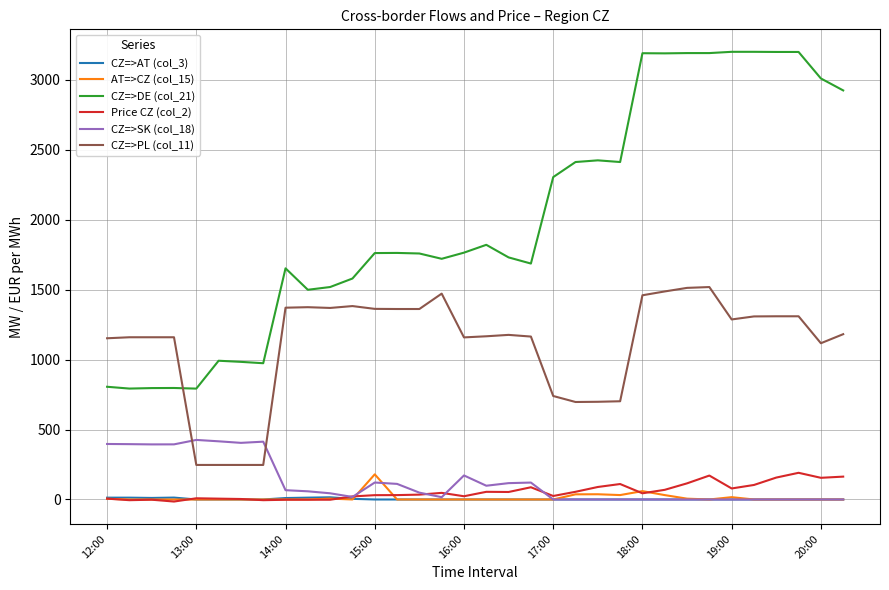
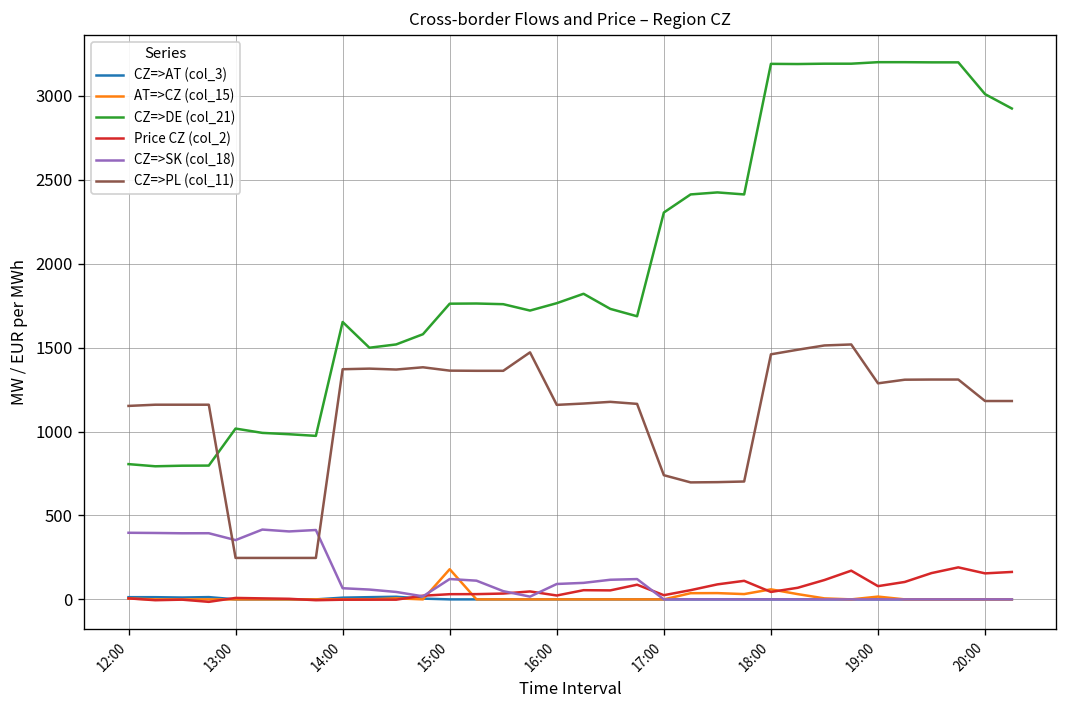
  {
    "CZ=>AT (col_3)": {
      "15:00": 0
    },
    "AT=>CZ (col_15)": {
      "15:00": 180
    },
    "CZ=>DE (col_21)": {
      "12:00": 810,
-     "13:00": 790,
+     "13:00": 1020,
      "14:00": 1650,
      "15:00": 1760,
      "16:00": 1770,
      "17:00": 2310,
      "18:00": 3190,
      "19:00": 3200,
      "20:00": 3010
    },
    "Price CZ (col_2)": {
      "15:00": 30,
      "16:00": 20,
      "17:00": 30,
      "19:00": 80,
      "20:00": 160
    },
    "CZ=>SK (col_18)": {
      "12:00": 400,
-     "13:00": 430,
+     "13:00": 350,
      "14:00": 70,
      "15:00": 120,
-     "16:00": 170
+     "16:00": 90
    },
    "CZ=>PL (col_11)": {
      "12:00": 1150,
      "13:00": 250,
      "14:00": 1370,
      "15:00": 1360,
      "16:00": 1160,
      "17:00": 740,
      "18:00": 1460,
      "19:00": 1290,
-     "20:00": 1120
+     "20:00": 1180
    }
  }
